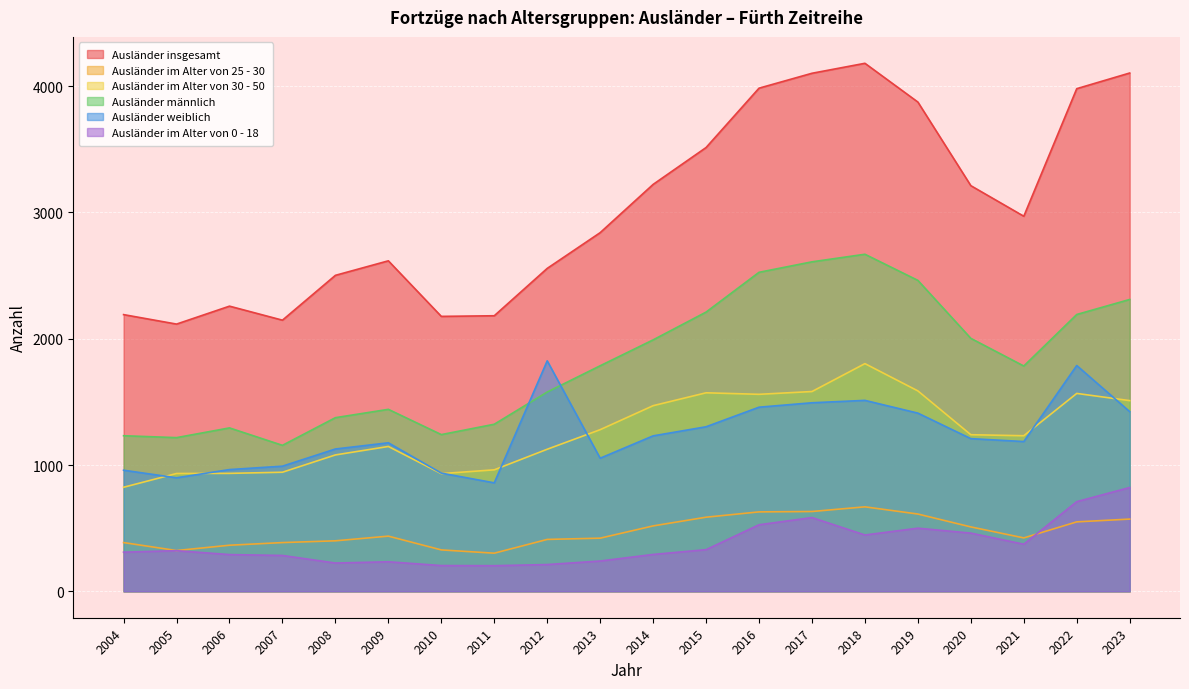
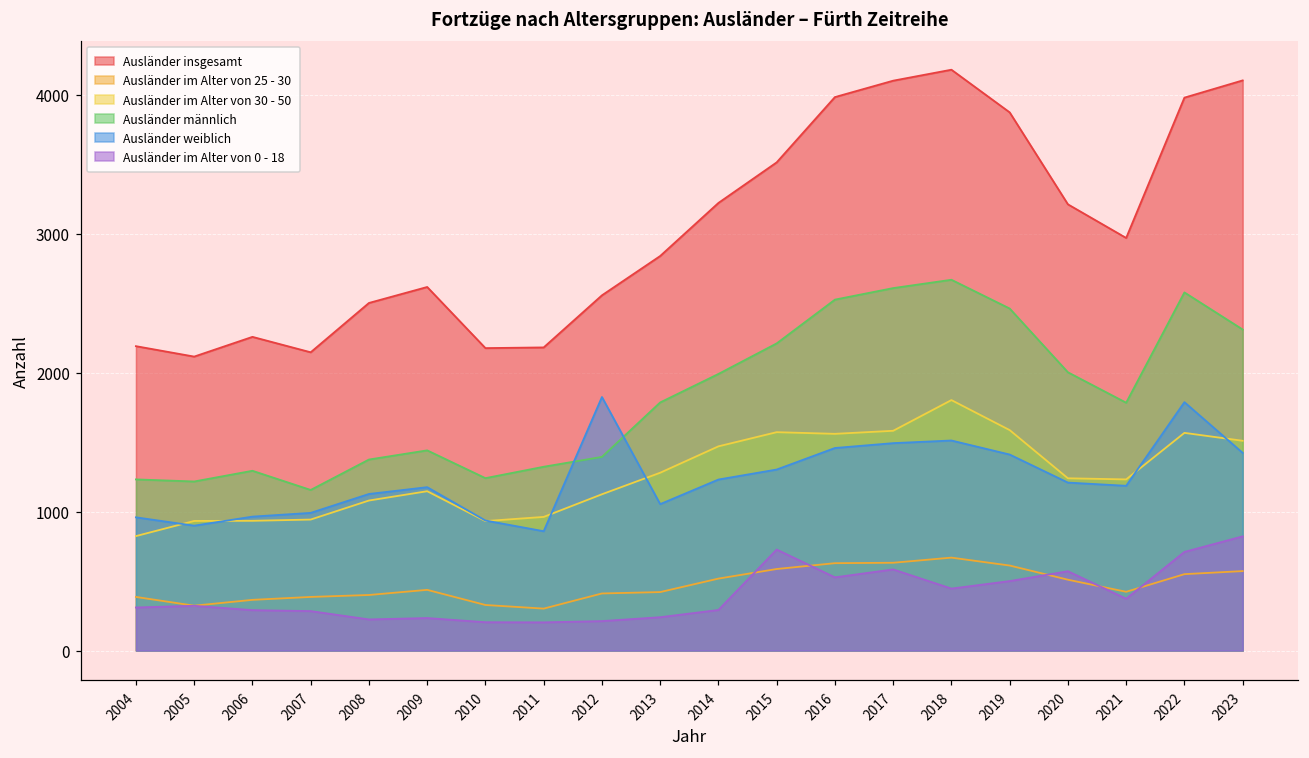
  {
    "Ausländer insgesamt": {
      "2004": 2190,
      "2005": 2120,
      "2006": 2260,
      "2007": 2150,
      "2008": 2500,
      "2009": 2620,
      "2010": 2180,
      "2011": 2180,
      "2012": 2560,
      "2013": 2840,
      "2014": 3220,
      "2015": 3510,
      "2016": 3980,
      "2017": 4100,
      "2018": 4180,
      "2019": 3870,
      "2020": 3210,
      "2021": 2970,
      "2022": 3980,
      "2023": 4100
    },
    "Ausländer männlich": {
      "2004": 1230,
      "2005": 1220,
      "2006": 1290,
      "2007": 1160,
      "2008": 1380,
      "2009": 1440,
      "2010": 1240,
      "2011": 1320,
-     "2012": 1580,
+     "2012": 1390,
      "2013": 1790,
      "2014": 1990,
      "2015": 2210,
      "2016": 2530,
      "2017": 2610,
      "2018": 2670,
      "2019": 2460,
      "2020": 2000,
      "2021": 1780,
-     "2022": 2190,
+     "2022": 2580,
      "2023": 2310
    },
    "Ausländer weiblich": {
      "2004": 960,
      "2005": 900,
      "2006": 960,
      "2007": 990,
      "2008": 1130,
      "2009": 1180,
      "2011": 860,
      "2012": 1830,
      "2013": 1050,
      "2014": 1230,
      "2015": 1300,
      "2016": 1460,
      "2017": 1490,
      "2018": 1510,
      "2019": 1410,
      "2020": 1210,
      "2021": 1190,
      "2022": 1790,
      "2023": 1420
    },
    "Ausländer im Alter von 0 - 18": {
      "2004": 310,
      "2006": 290,
      "2007": 280,
      "2008": 220,
      "2009": 230,
      "2010": 200,
      "2011": 200,
      "2012": 210,
      "2013": 240,
      "2014": 290,
-     "2015": 330,
+     "2015": 730,
      "2016": 530,
      "2017": 580,
      "2018": 450,
      "2019": 500,
-     "2020": 460,
+     "2020": 570,
      "2021": 370,
      "2022": 710,
      "2023": 820
    }
  }
